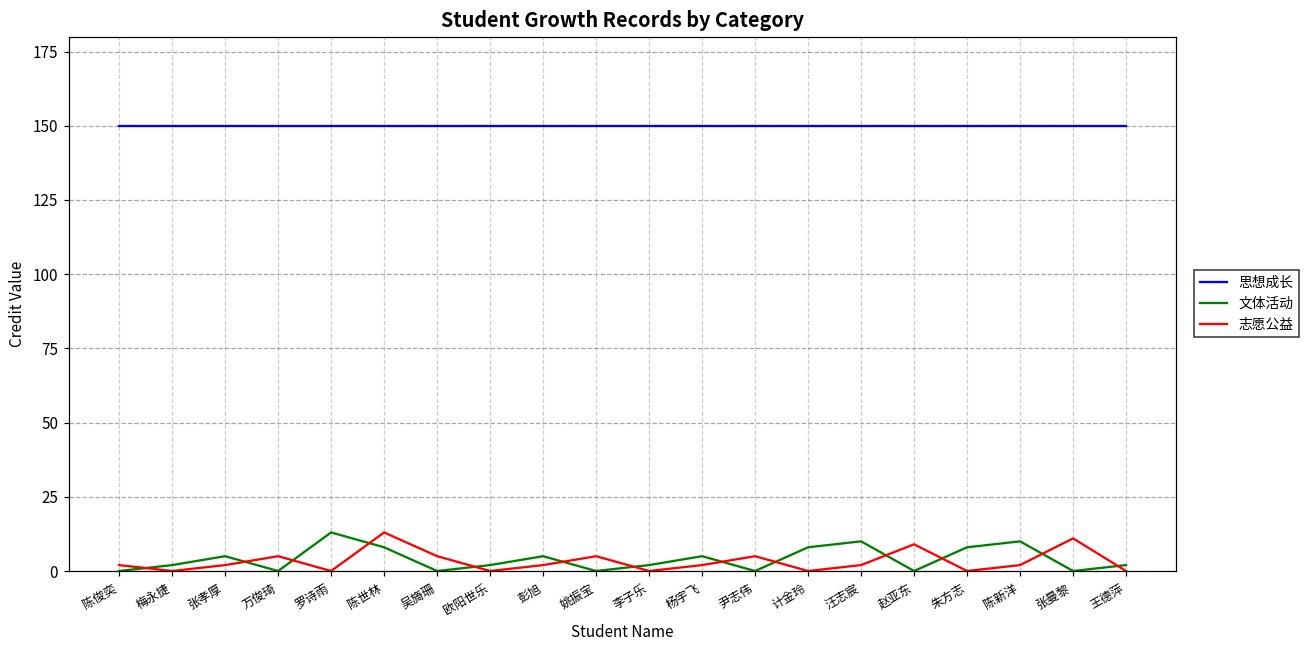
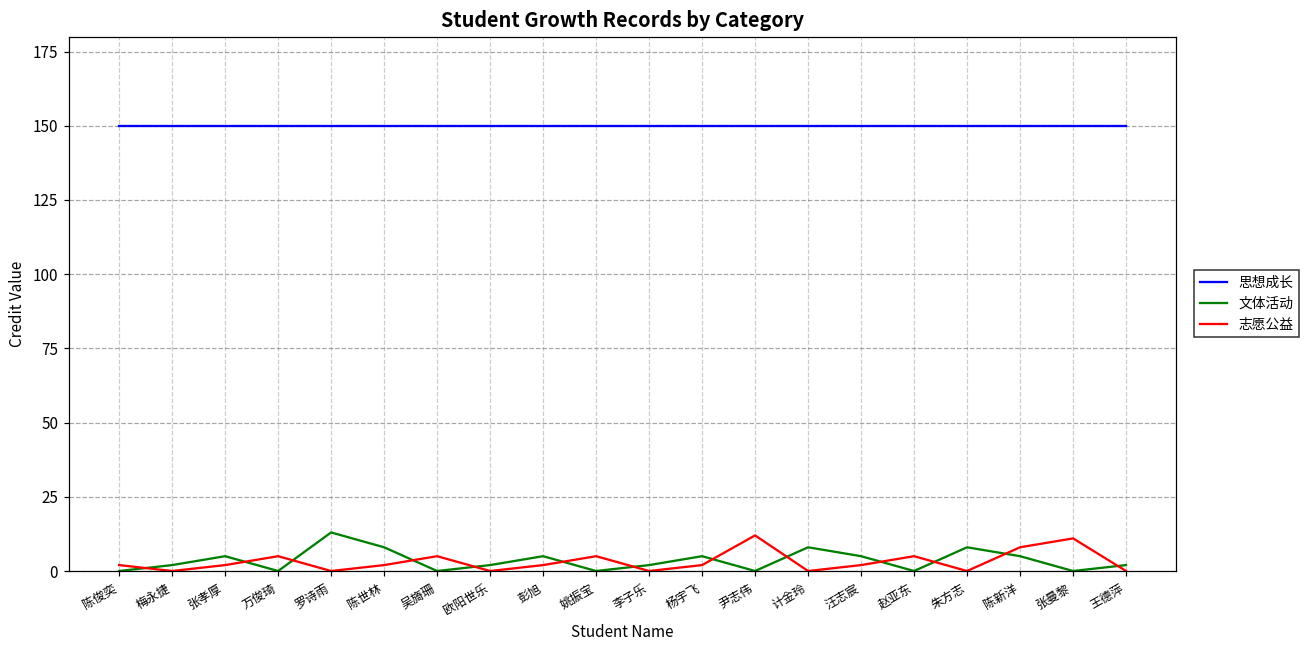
  {
    "思想成长": {
      "陈俊奕": 150,
      "梅永捷": 150,
      "张孝厚": 150,
      "万俊琦": 150,
      "罗诗雨": 150,
      "陈世林": 150,
      "吴旖珊": 150,
      "欧阳世乐": 150,
      "彭旭": 150,
      "姚振宝": 150,
      "李子乐": 150,
      "杨宇飞": 150,
      "尹志伟": 150,
      "计金玲": 150,
      "汪志宸": 150,
      "赵亚东": 150,
      "朱方志": 150,
      "陈新洋": 150,
      "张曼黎": 150,
      "王德萍": 150
    },
    "文体活动": {
      "陈俊奕": 0,
      "梅永捷": 2,
      "张孝厚": 5,
      "万俊琦": 0,
      "罗诗雨": 13,
      "陈世林": 8,
      "吴旖珊": 0,
      "欧阳世乐": 2,
      "彭旭": 5,
      "姚振宝": 0,
      "李子乐": 2,
      "杨宇飞": 5,
      "尹志伟": 0,
      "计金玲": 8,
-     "汪志宸": 10,
+     "汪志宸": 5,
      "赵亚东": 0,
      "朱方志": 8,
-     "陈新洋": 10,
+     "陈新洋": 5,
      "张曼黎": 0,
      "王德萍": 2
    },
    "志愿公益": {
      "陈俊奕": 2,
      "梅永捷": 0,
      "张孝厚": 2,
      "万俊琦": 5,
      "罗诗雨": 0,
-     "陈世林": 13,
+     "陈世林": 2,
      "吴旖珊": 5,
      "欧阳世乐": 0,
      "彭旭": 2,
      "姚振宝": 5,
      "李子乐": 0,
      "杨宇飞": 2,
-     "尹志伟": 5,
+     "尹志伟": 12,
      "计金玲": 0,
      "汪志宸": 2,
-     "赵亚东": 9,
+     "赵亚东": 5,
      "朱方志": 0,
-     "陈新洋": 2,
+     "陈新洋": 8,
      "张曼黎": 11,
      "王德萍": 0
    }
  }
